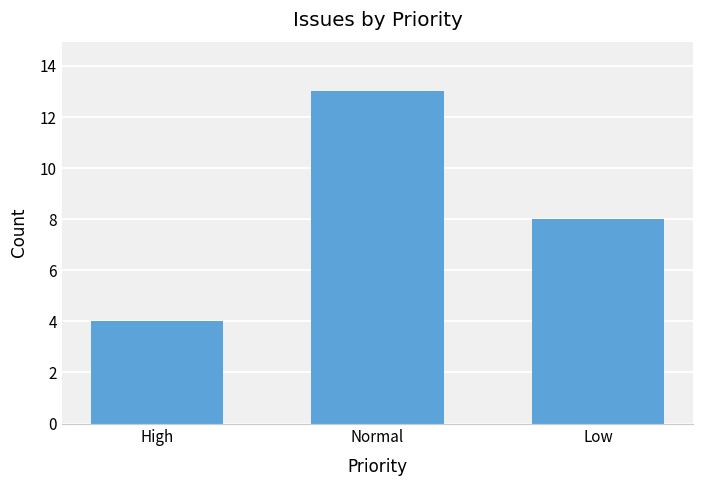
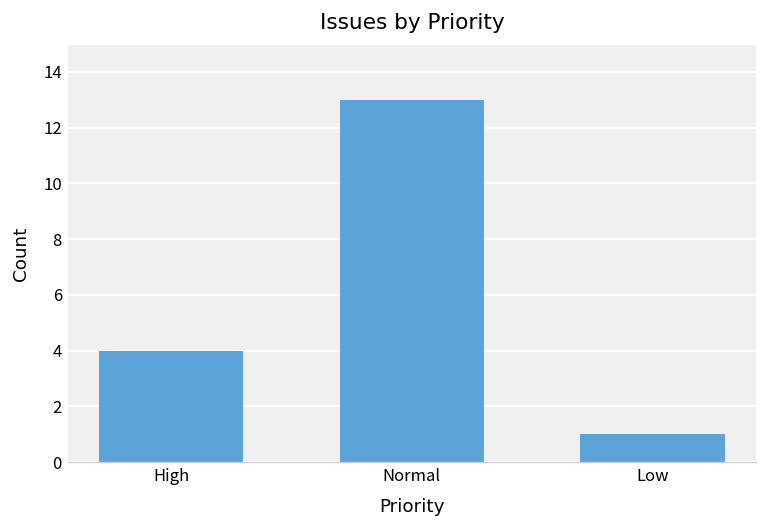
  {
    "High": 4,
    "Normal": 13,
-   "Low": 8
+   "Low": 1
  }
